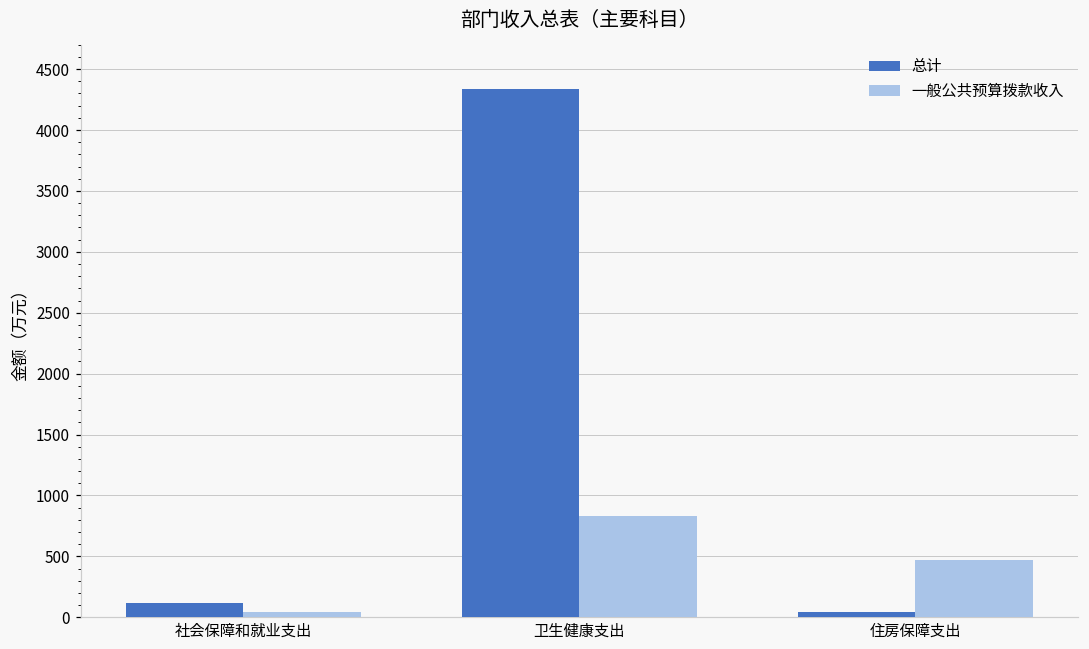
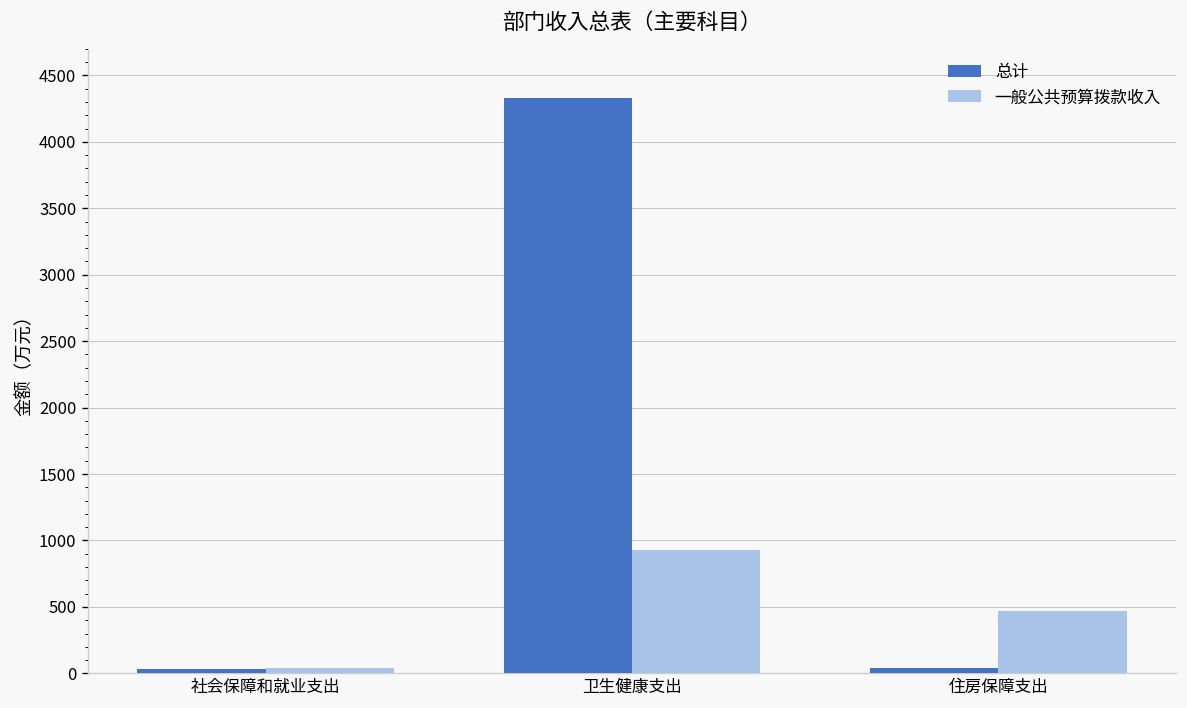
  {
    "总计": {
-     "社会保障和就业支出": 110,
+     "社会保障和就业支出": 40,
      "卫生健康支出": 4330,
      "住房保障支出": 40
    },
    "一般公共预算拨款收入": {
      "社会保障和就业支出": 40,
-     "卫生健康支出": 830,
+     "卫生健康支出": 930,
      "住房保障支出": 470
    }
  }
